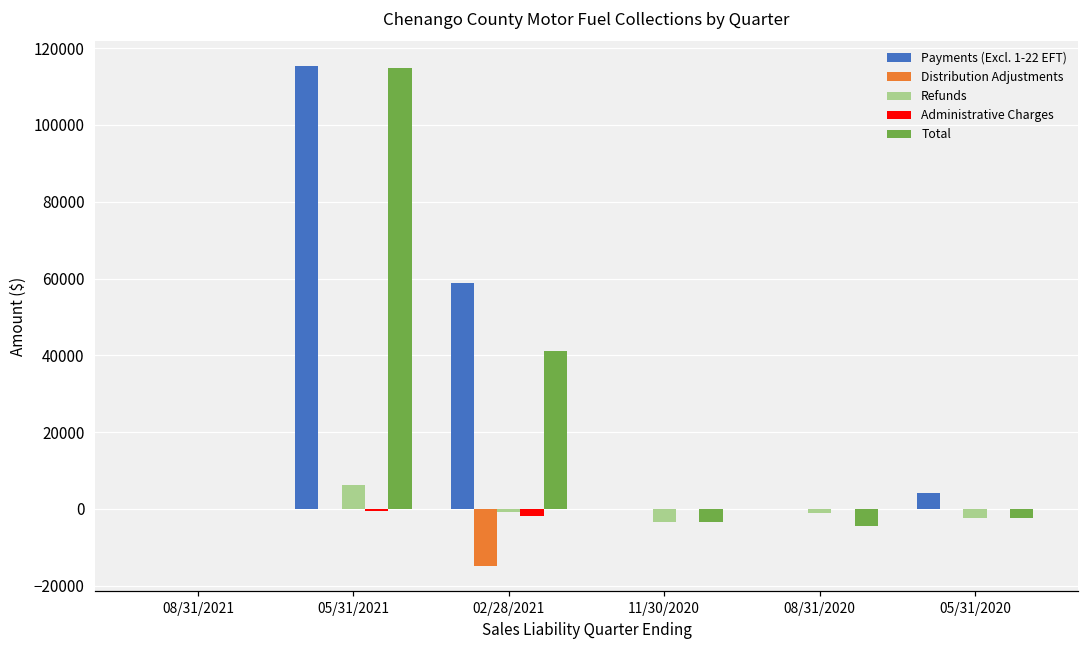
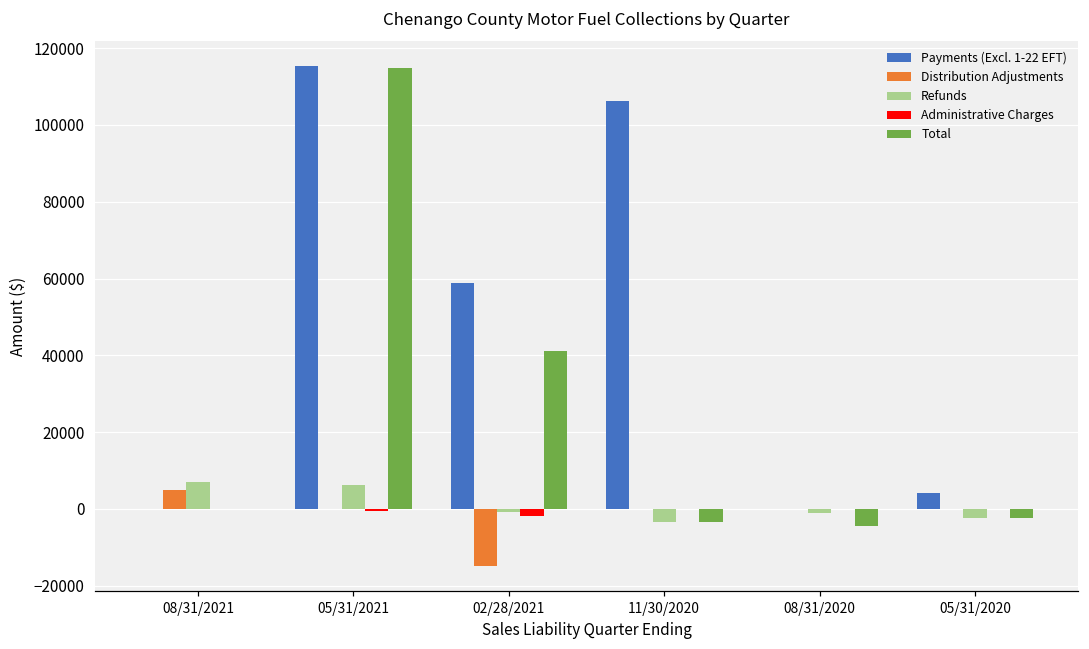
  {
    "Payments (Excl. 1-22 EFT)": {
      "08/31/2021": 0,
      "05/31/2021": 115000,
      "02/28/2021": 59000,
-     "11/30/2020": 0,
+     "11/30/2020": 106000,
      "05/31/2020": 4000
    },
    "Distribution Adjustments": {
-     "08/31/2021": 0,
+     "08/31/2021": 5000,
      "05/31/2021": 0,
      "02/28/2021": -15000
    },
    "Refunds": {
-     "08/31/2021": 0,
+     "08/31/2021": 7000,
      "05/31/2021": 6000,
      "11/30/2020": -3000,
      "08/31/2020": -1000,
      "05/31/2020": -2000
    },
    "Administrative Charges": {
      "08/31/2021": 0,
      "02/28/2021": -2000
    },
    "Total": {
      "08/31/2021": 0,
      "05/31/2021": 115000,
      "02/28/2021": 41000,
      "11/30/2020": -3000,
      "08/31/2020": -4000,
      "05/31/2020": -2000
    }
  }
